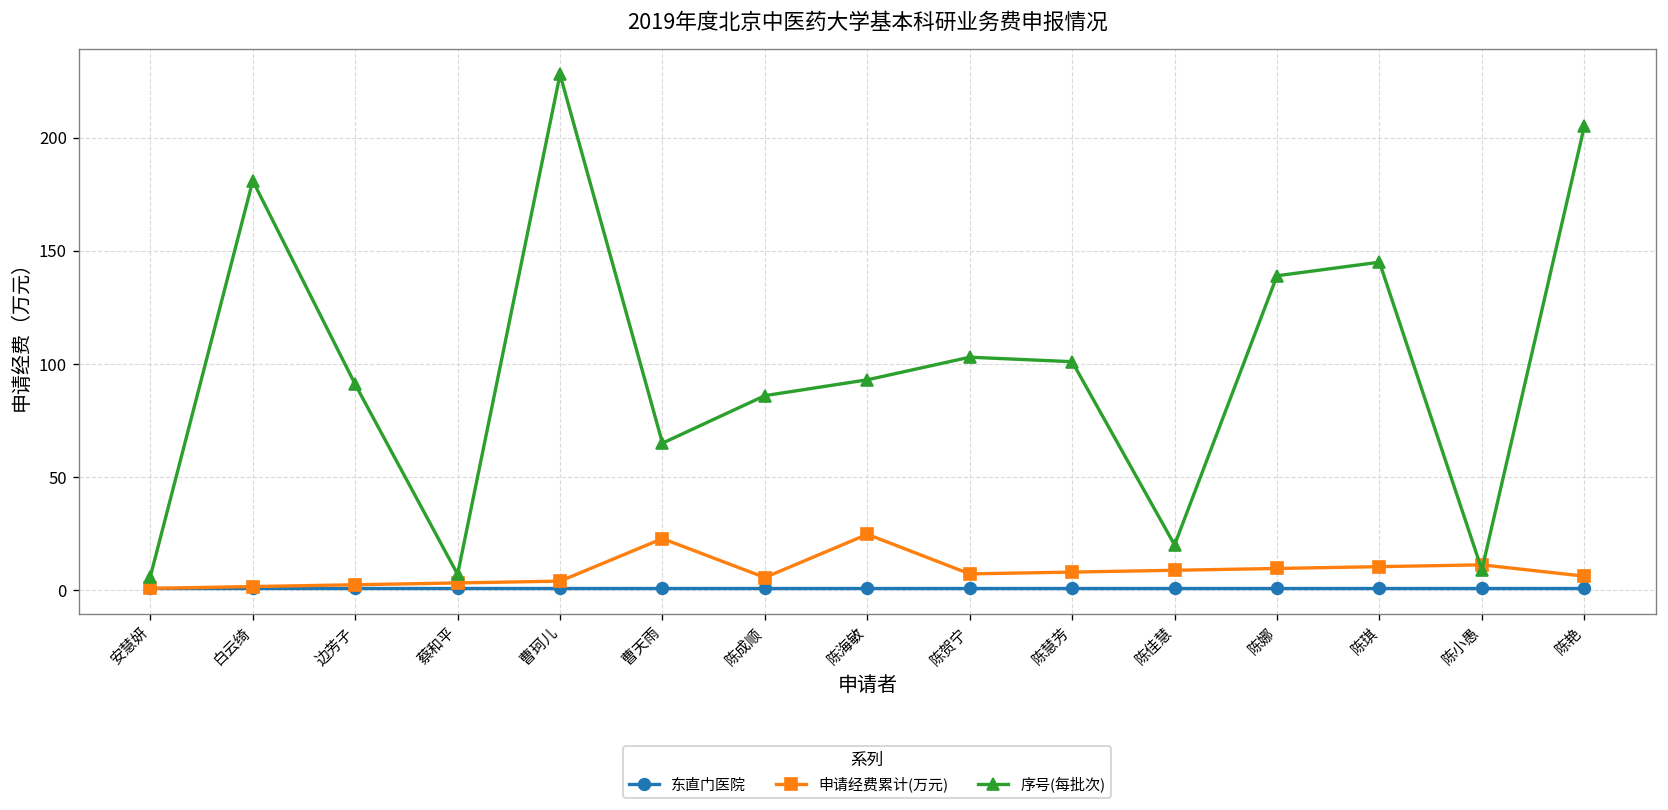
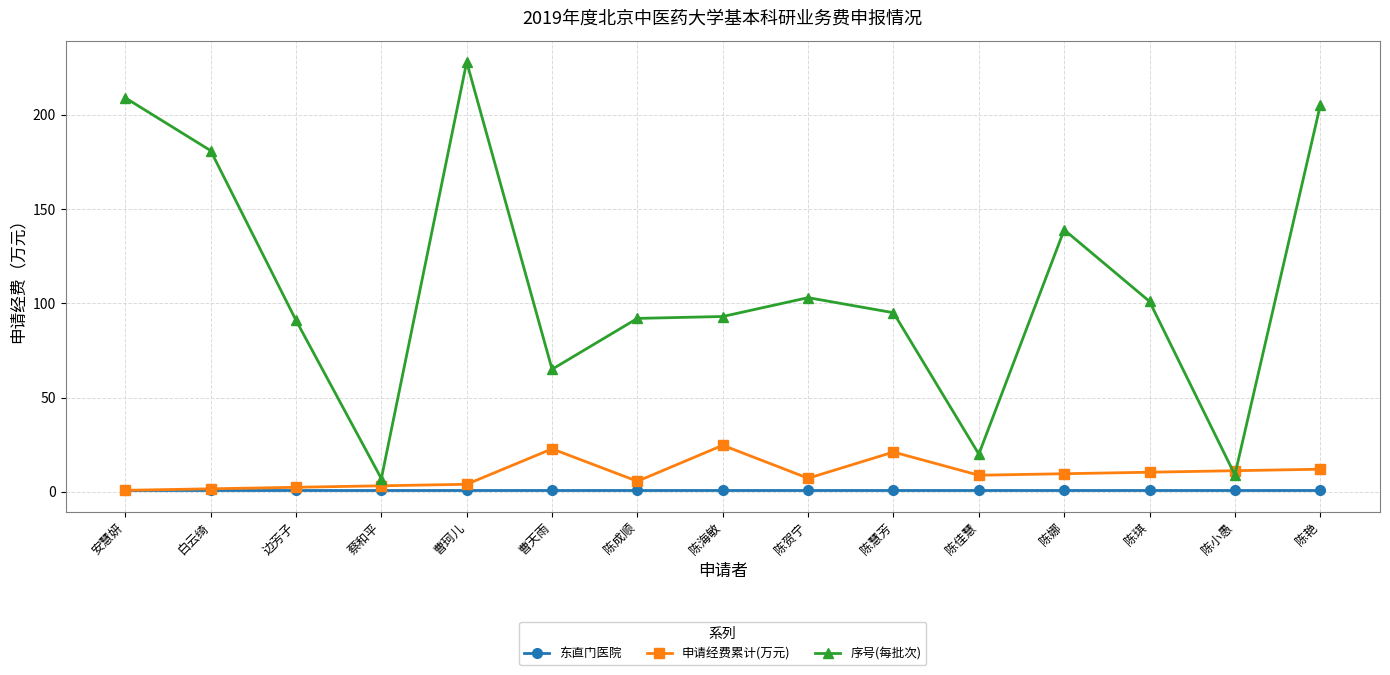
  {
    "东直门医院": {
      "边芳子": 1,
      "蔡和平": 1,
      "曹珂儿": 1,
      "曹天雨": 1,
      "陈成顺": 1,
      "陈海敏": 1,
      "陈贺宁": 1,
      "陈慧芳": 1,
      "陈佳慧": 1,
      "陈娜": 1,
      "陈琪": 1,
      "陈小愚": 1,
      "陈艳": 1
    },
    "申请经费累计(万元)": {
      "边芳子": 2,
      "蔡和平": 3,
      "曹珂儿": 4,
      "曹天雨": 23,
      "陈成顺": 6,
      "陈海敏": 25,
      "陈贺宁": 7,
-     "陈慧芳": 8,
+     "陈慧芳": 21,
      "陈佳慧": 9,
      "陈娜": 10,
      "陈琪": 10,
      "陈小愚": 11,
-     "陈艳": 6
+     "陈艳": 12
    },
    "序号(每批次)": {
-     "安慧妍": 6,
+     "安慧妍": 209,
      "白云绮": 181,
      "边芳子": 91,
      "蔡和平": 7,
      "曹珂儿": 228,
      "曹天雨": 65,
-     "陈成顺": 86,
+     "陈成顺": 92,
      "陈海敏": 93,
      "陈贺宁": 103,
-     "陈慧芳": 101,
+     "陈慧芳": 95,
      "陈佳慧": 20,
      "陈娜": 139,
-     "陈琪": 145,
+     "陈琪": 101,
      "陈小愚": 9,
      "陈艳": 205
    }
  }
